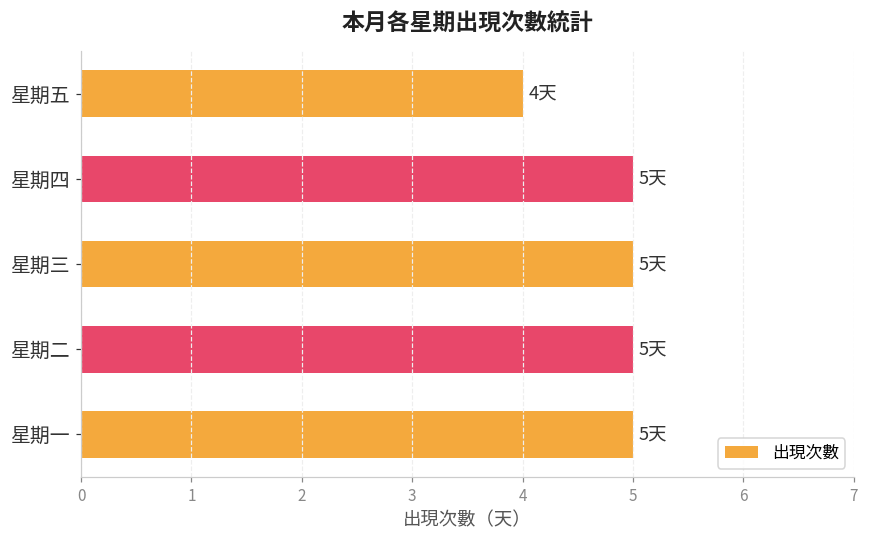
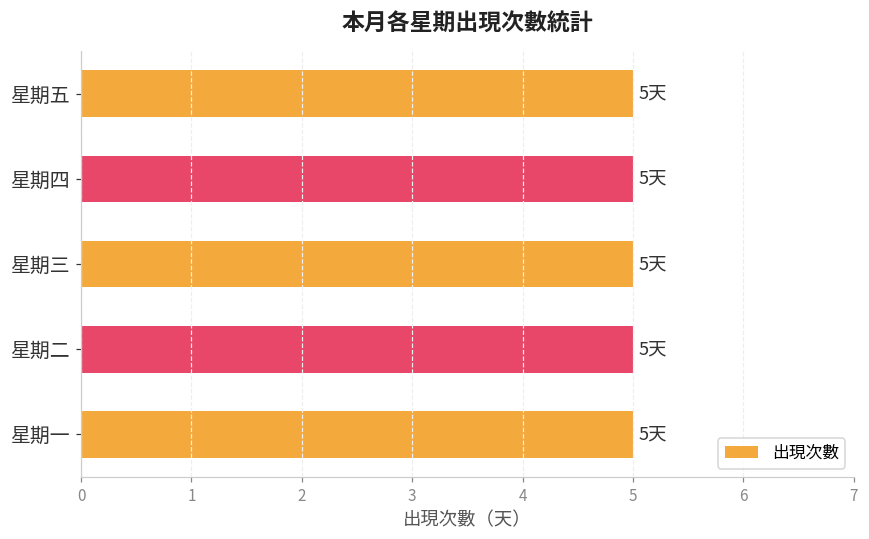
  {
-   "星期五": "4天",
+   "星期五": "5天",
    "星期四": "5天",
    "星期三": "5天",
    "星期二": "5天",
    "星期一": "5天"
  }
